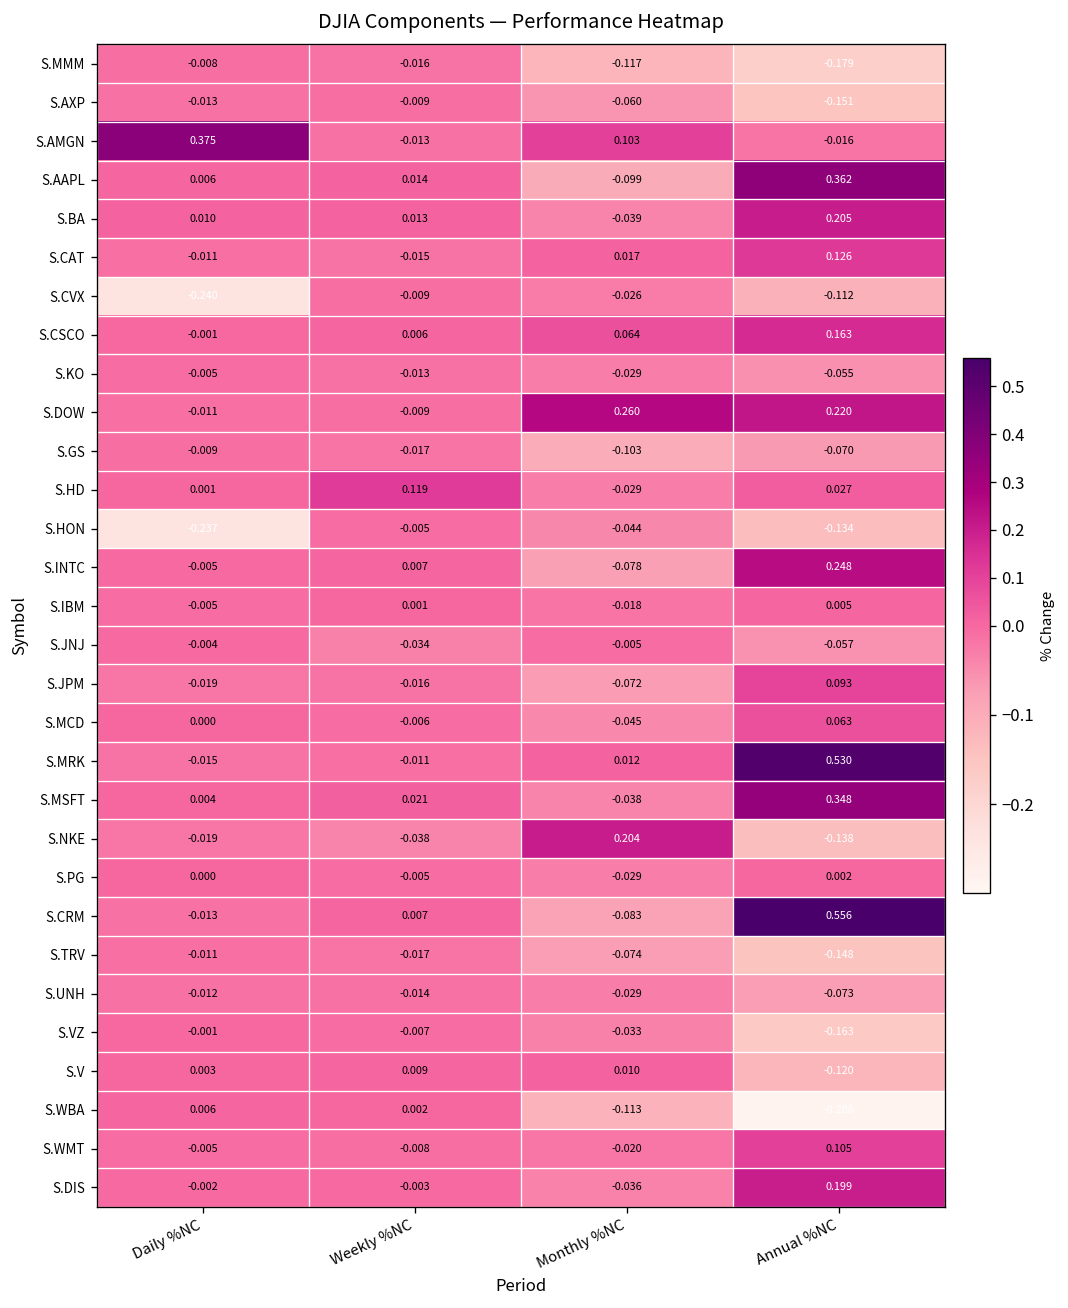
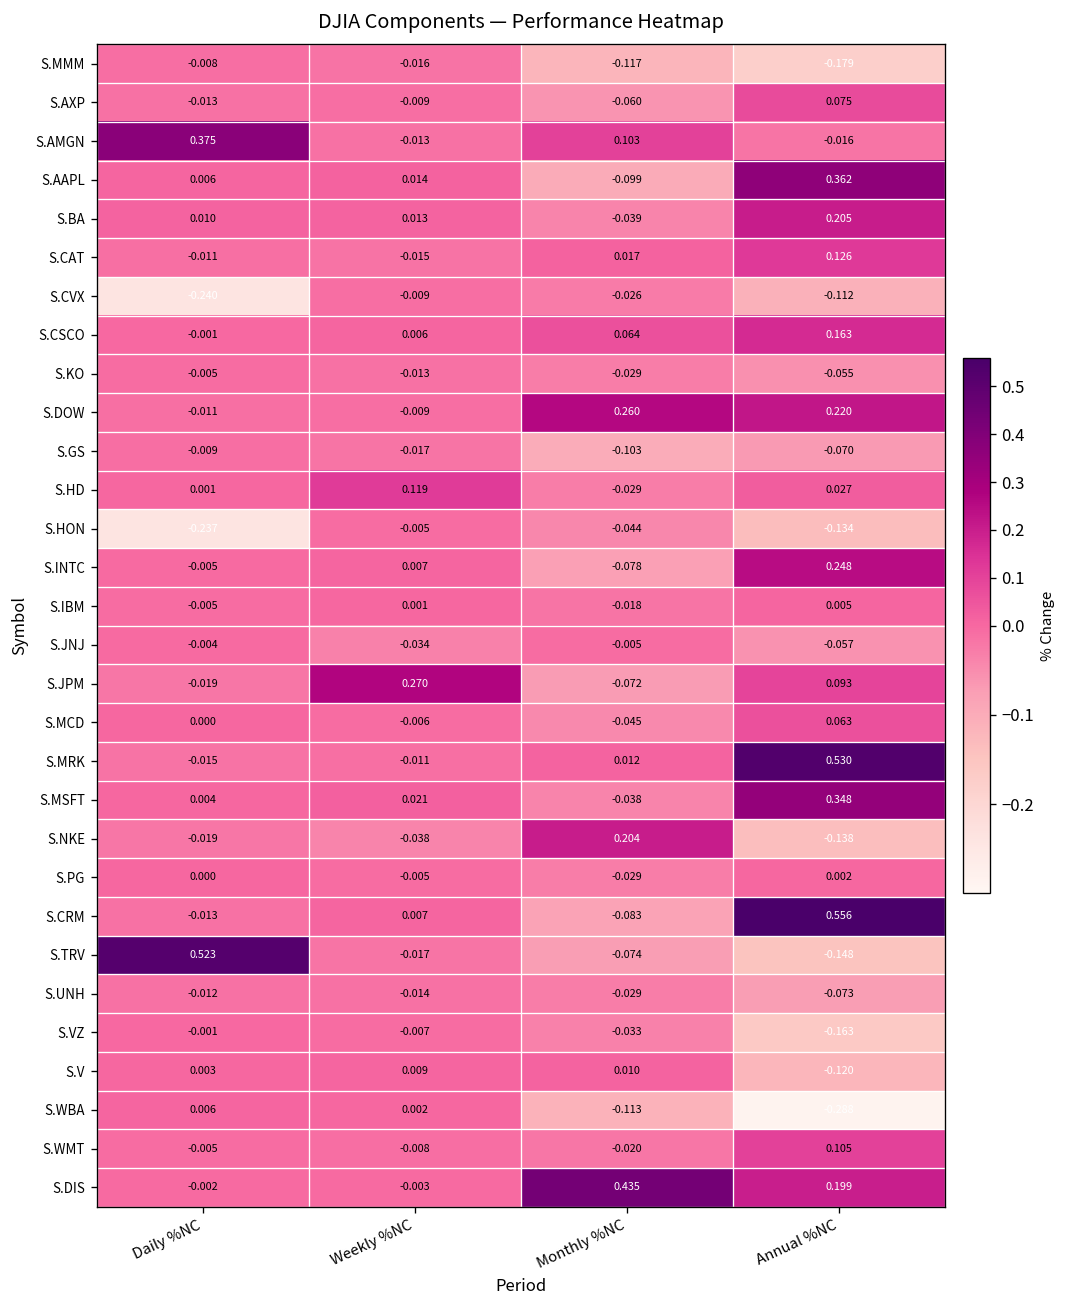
  {
    "S.MMM": {
      "Daily %NC": -0.008,
      "Weekly %NC": -0.016,
      "Monthly %NC": -0.117,
      "Annual %NC": -0.179
    },
    "S.AXP": {
      "Daily %NC": -0.013,
      "Weekly %NC": -0.009,
      "Monthly %NC": -0.060,
-     "Annual %NC": -0.151
+     "Annual %NC": 0.075
    },
    "S.AMGN": {
      "Daily %NC": 0.375,
      "Weekly %NC": -0.013,
      "Monthly %NC": 0.103,
      "Annual %NC": -0.016
    },
    "S.AAPL": {
      "Daily %NC": 0.006,
      "Weekly %NC": 0.014,
      "Monthly %NC": -0.099,
      "Annual %NC": 0.362
    },
    "S.BA": {
      "Daily %NC": 0.010,
      "Weekly %NC": 0.013,
      "Monthly %NC": -0.039,
      "Annual %NC": 0.205
    },
    "S.CAT": {
      "Daily %NC": -0.011,
      "Weekly %NC": -0.015,
      "Monthly %NC": 0.017,
      "Annual %NC": 0.126
    },
    "S.CVX": {
      "Weekly %NC": -0.009,
      "Monthly %NC": -0.026,
      "Annual %NC": -0.112
    },
    "S.CSCO": {
      "Daily %NC": -0.001,
      "Weekly %NC": 0.006,
      "Monthly %NC": 0.064,
      "Annual %NC": 0.163
    },
    "S.KO": {
      "Daily %NC": -0.005,
      "Weekly %NC": -0.013,
      "Monthly %NC": -0.029,
      "Annual %NC": -0.055
    },
    "S.DOW": {
      "Daily %NC": -0.011,
      "Weekly %NC": -0.009,
      "Monthly %NC": 0.260,
      "Annual %NC": 0.220
    },
    "S.GS": {
      "Daily %NC": -0.009,
      "Weekly %NC": -0.017,
      "Monthly %NC": -0.103,
      "Annual %NC": -0.070
    },
    "S.HD": {
      "Daily %NC": 0.001,
      "Weekly %NC": 0.119,
      "Monthly %NC": -0.029,
      "Annual %NC": 0.027
    },
    "S.HON": {
      "Weekly %NC": -0.005,
      "Monthly %NC": -0.044,
      "Annual %NC": -0.134
    },
    "S.INTC": {
      "Daily %NC": -0.005,
      "Weekly %NC": 0.007,
      "Monthly %NC": -0.078,
      "Annual %NC": 0.248
    },
    "S.IBM": {
      "Daily %NC": -0.005,
      "Weekly %NC": 0.001,
      "Monthly %NC": -0.018,
      "Annual %NC": 0.005
    },
    "S.JNJ": {
      "Daily %NC": -0.004,
      "Weekly %NC": -0.034,
      "Monthly %NC": -0.005,
      "Annual %NC": -0.057
    },
    "S.JPM": {
      "Daily %NC": -0.019,
-     "Weekly %NC": -0.016,
+     "Weekly %NC": 0.270,
      "Monthly %NC": -0.072,
      "Annual %NC": 0.093
    },
    "S.MCD": {
      "Daily %NC": 0.000,
      "Weekly %NC": -0.006,
      "Monthly %NC": -0.045,
      "Annual %NC": 0.063
    },
    "S.MRK": {
      "Daily %NC": -0.015,
      "Weekly %NC": -0.011,
      "Monthly %NC": 0.012,
      "Annual %NC": 0.530
    },
    "S.MSFT": {
      "Daily %NC": 0.004,
      "Weekly %NC": 0.021,
      "Monthly %NC": -0.038,
      "Annual %NC": 0.348
    },
    "S.NKE": {
      "Daily %NC": -0.019,
      "Weekly %NC": -0.038,
      "Monthly %NC": 0.204,
      "Annual %NC": -0.138
    },
    "S.PG": {
      "Daily %NC": 0.000,
      "Weekly %NC": -0.005,
      "Monthly %NC": -0.029,
      "Annual %NC": 0.002
    },
    "S.CRM": {
      "Daily %NC": -0.013,
      "Weekly %NC": 0.007,
      "Monthly %NC": -0.083,
      "Annual %NC": 0.556
    },
    "S.TRV": {
-     "Daily %NC": -0.011,
+     "Daily %NC": 0.523,
      "Weekly %NC": -0.017,
      "Monthly %NC": -0.074,
      "Annual %NC": -0.148
    },
    "S.UNH": {
      "Daily %NC": -0.012,
      "Weekly %NC": -0.014,
      "Monthly %NC": -0.029,
      "Annual %NC": -0.073
    },
    "S.VZ": {
      "Daily %NC": -0.001,
      "Weekly %NC": -0.007,
      "Monthly %NC": -0.033,
      "Annual %NC": -0.163
    },
    "S.V": {
      "Daily %NC": 0.003,
      "Weekly %NC": 0.009,
      "Monthly %NC": 0.010,
      "Annual %NC": -0.120
    },
    "S.WBA": {
      "Daily %NC": 0.006,
      "Weekly %NC": 0.002,
      "Monthly %NC": -0.113
    },
    "S.WMT": {
      "Daily %NC": -0.005,
      "Weekly %NC": -0.008,
      "Monthly %NC": -0.020,
      "Annual %NC": 0.105
    },
    "S.DIS": {
      "Daily %NC": -0.002,
      "Weekly %NC": -0.003,
-     "Monthly %NC": -0.036,
+     "Monthly %NC": 0.435,
      "Annual %NC": 0.199
    }
  }
